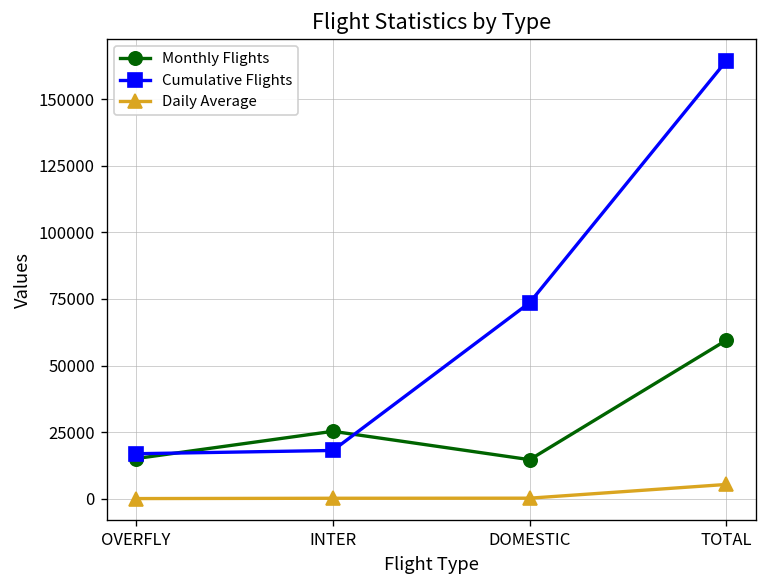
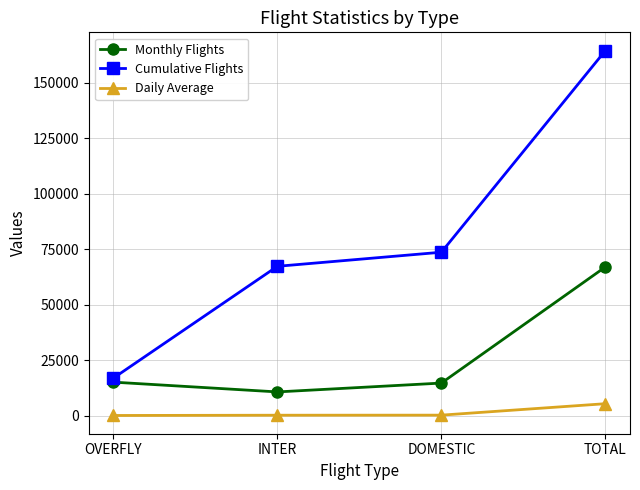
  {
    "Monthly Flights": {
      "OVERFLY": 15000,
-     "INTER": 25000,
+     "INTER": 11000,
      "DOMESTIC": 15000,
-     "TOTAL": 60000
+     "TOTAL": 67000
    },
    "Cumulative Flights": {
      "OVERFLY": 17000,
-     "INTER": 18000,
+     "INTER": 67000,
      "DOMESTIC": 74000,
      "TOTAL": 164000
    },
    "Daily Average": {
      "OVERFLY": 0,
      "INTER": 0,
      "DOMESTIC": 0,
      "TOTAL": 5000
    }
  }
